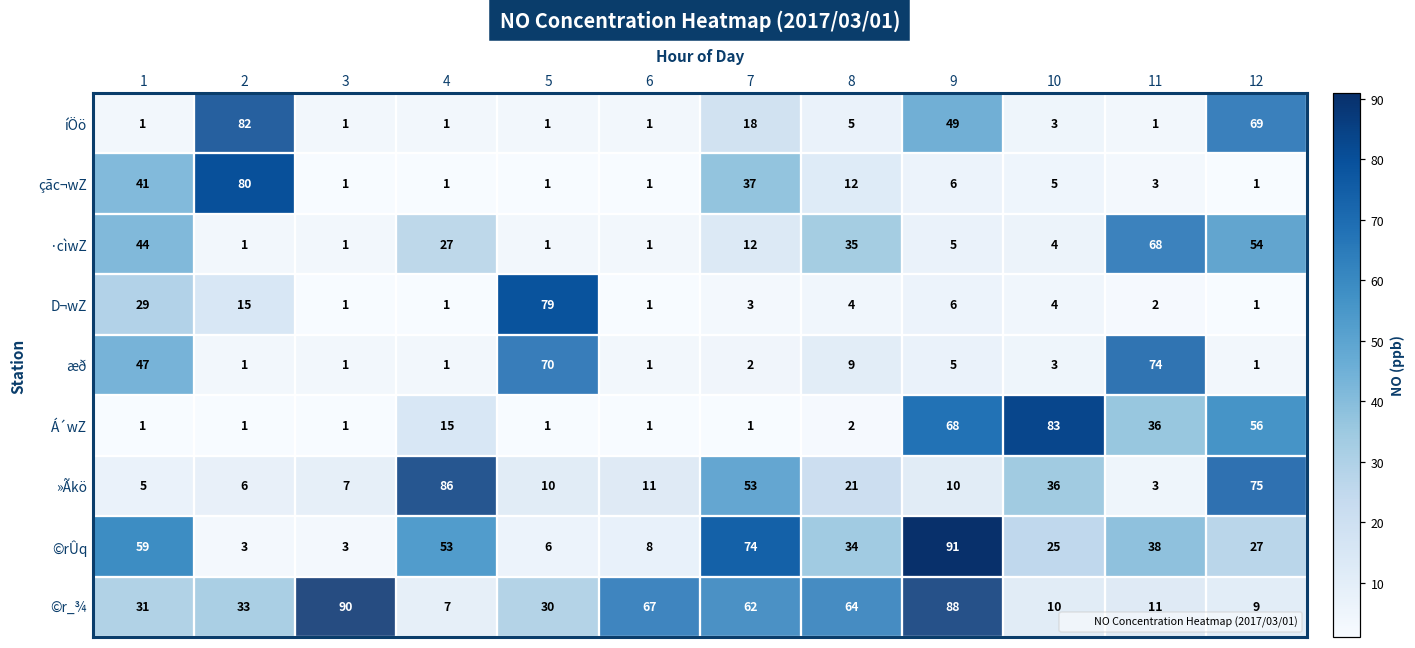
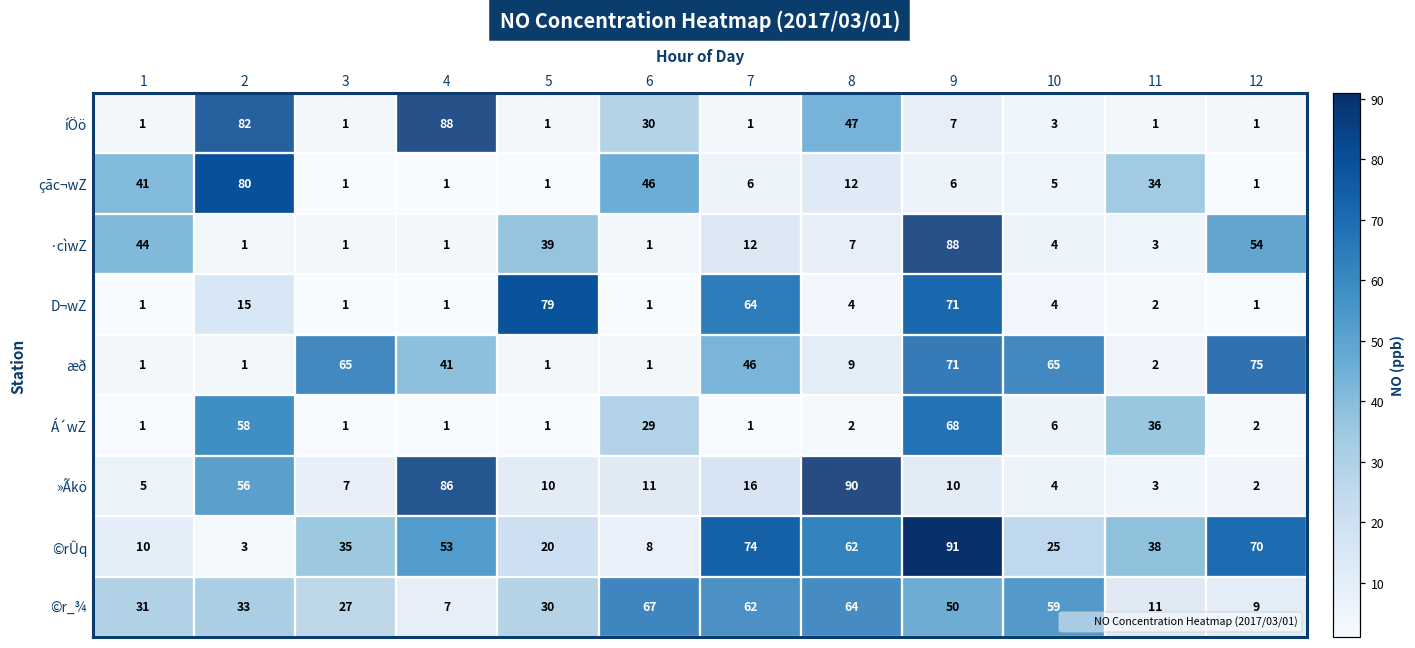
  {
    "íÖö": {
      "1": 1,
      "2": 82,
      "3": 1,
-     "4": 1,
+     "4": 88,
      "5": 1,
-     "6": 1,
-     "7": 18,
-     "8": 5,
-     "9": 49,
+     "6": 30,
+     "7": 1,
+     "8": 47,
+     "9": 7,
      "10": 3,
      "11": 1,
-     "12": 69
+     "12": 1
    },
    "çãc¬wZ": {
      "1": 41,
      "2": 80,
      "3": 1,
      "4": 1,
      "5": 1,
-     "6": 1,
-     "7": 37,
+     "6": 46,
+     "7": 6,
      "8": 12,
      "9": 6,
      "10": 5,
-     "11": 3,
+     "11": 34,
      "12": 1
    },
    "·cìwZ": {
      "1": 44,
      "2": 1,
      "3": 1,
-     "4": 27,
-     "5": 1,
+     "4": 1,
+     "5": 39,
      "6": 1,
      "7": 12,
-     "8": 35,
-     "9": 5,
+     "8": 7,
+     "9": 88,
      "10": 4,
-     "11": 68,
+     "11": 3,
      "12": 54
    },
    "D¬wZ": {
-     "1": 29,
+     "1": 1,
      "2": 15,
      "3": 1,
      "4": 1,
      "5": 79,
      "6": 1,
-     "7": 3,
+     "7": 64,
      "8": 4,
-     "9": 6,
+     "9": 71,
      "10": 4,
      "11": 2,
      "12": 1
    },
    "æð": {
-     "1": 47,
+     "1": 1,
      "2": 1,
-     "3": 1,
-     "4": 1,
-     "5": 70,
+     "3": 65,
+     "4": 41,
+     "5": 1,
      "6": 1,
-     "7": 2,
+     "7": 46,
      "8": 9,
-     "9": 5,
-     "10": 3,
-     "11": 74,
-     "12": 1
+     "9": 71,
+     "10": 65,
+     "11": 2,
+     "12": 75
    },
    "Á´wZ": {
      "1": 1,
-     "2": 1,
+     "2": 58,
      "3": 1,
-     "4": 15,
+     "4": 1,
      "5": 1,
-     "6": 1,
+     "6": 29,
      "7": 1,
      "8": 2,
      "9": 68,
-     "10": 83,
+     "10": 6,
      "11": 36,
-     "12": 56
+     "12": 2
    },
    "»Ãkö": {
      "1": 5,
-     "2": 6,
+     "2": 56,
      "3": 7,
      "4": 86,
      "5": 10,
      "6": 11,
-     "7": 53,
-     "8": 21,
+     "7": 16,
+     "8": 90,
      "9": 10,
-     "10": 36,
+     "10": 4,
      "11": 3,
-     "12": 75
+     "12": 2
    },
    "©rÛq": {
-     "1": 59,
+     "1": 10,
      "2": 3,
-     "3": 3,
+     "3": 35,
      "4": 53,
-     "5": 6,
+     "5": 20,
      "6": 8,
      "7": 74,
-     "8": 34,
+     "8": 62,
      "9": 91,
      "10": 25,
      "11": 38,
-     "12": 27
+     "12": 70
    },
    "©r_¾": {
      "1": 31,
      "2": 33,
-     "3": 90,
+     "3": 27,
      "4": 7,
      "5": 30,
      "6": 67,
      "7": 62,
      "8": 64,
-     "9": 88,
-     "10": 10
+     "9": 50,
+     "10": 59
    }
  }
